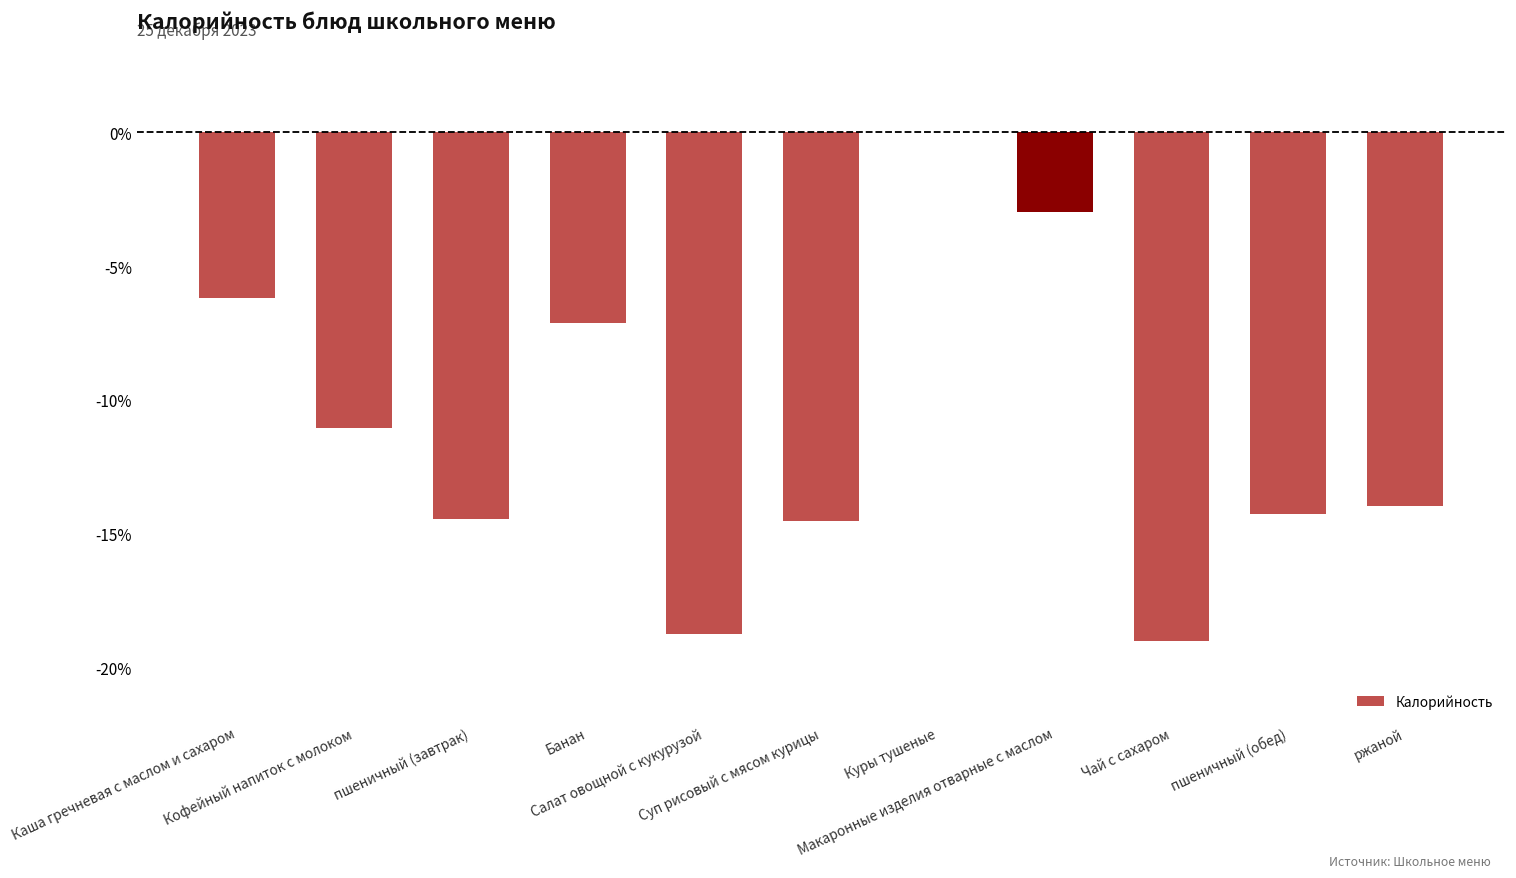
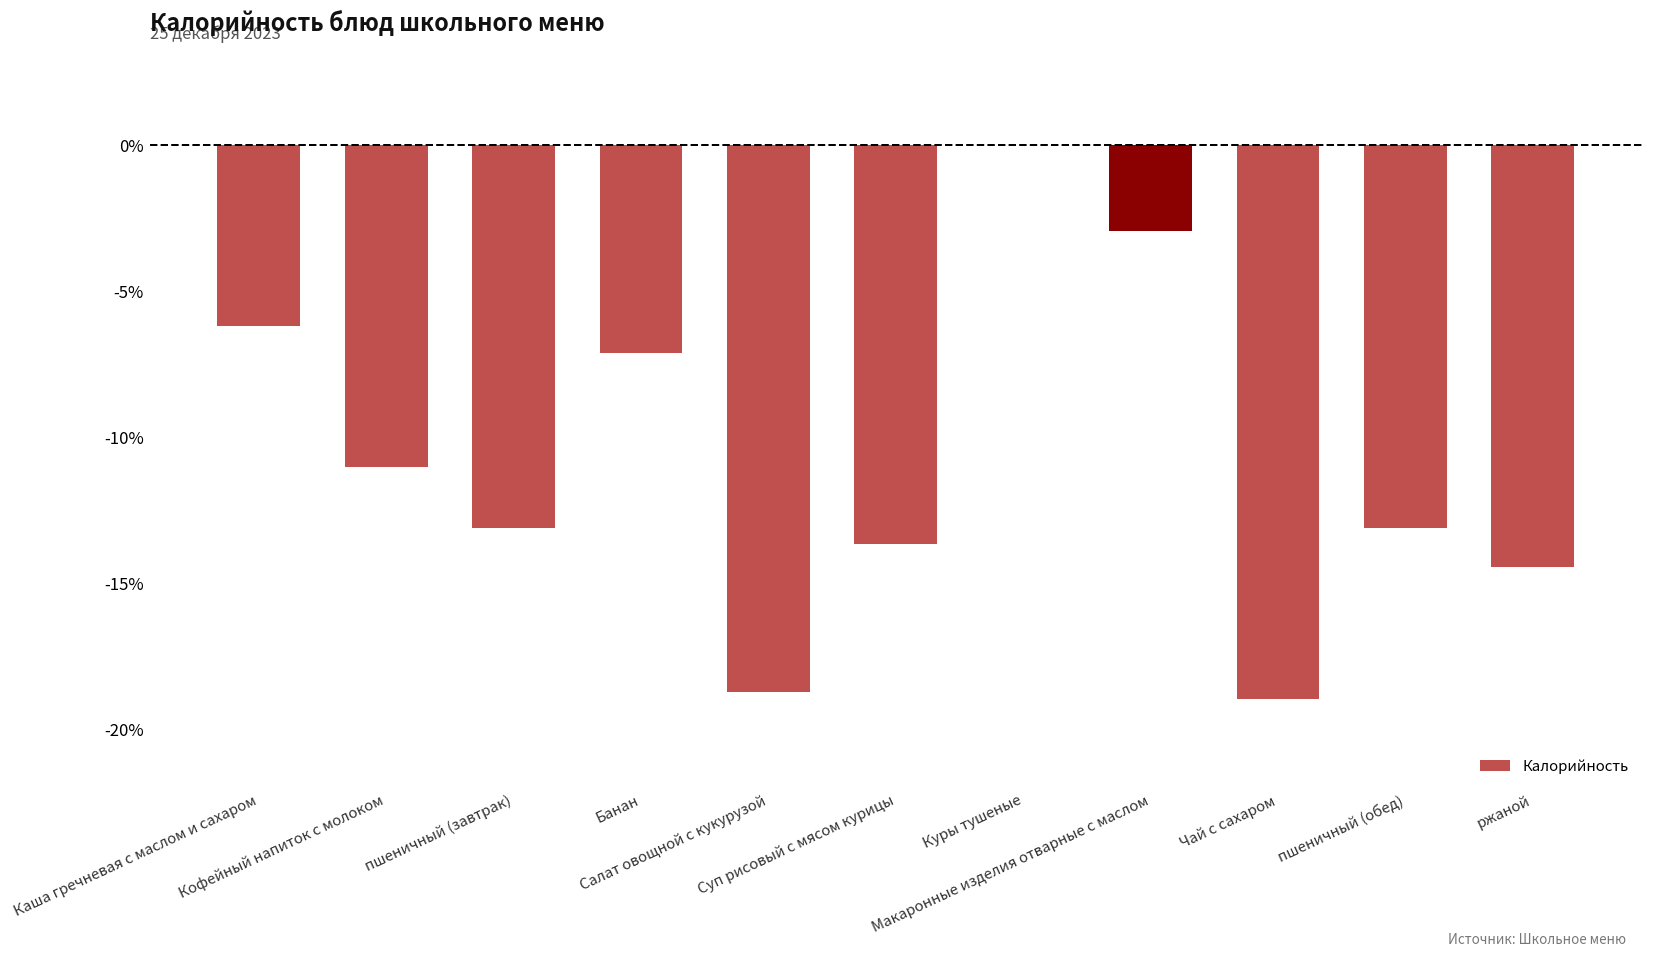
  {
    "Каша гречневая с маслом и сахаром": "-6.2%",
    "Кофейный напиток с молоком": "-11.0%",
-   "пшеничный (завтрак)": "-14.5%",
+   "пшеничный (завтрак)": "-13.1%",
    "Банан": "-7.1%",
    "Салат овощной с кукурузой": "-18.7%",
-   "Суп рисовый с мясом курицы": "-14.5%",
+   "Суп рисовый с мясом курицы": "-13.7%",
    "Куры тушеные": "0.0%",
    "Макаронные изделия отварные с маслом": "-3.0%",
    "Чай с сахаром": "-19.0%",
-   "пшеничный (обед)": "-14.3%",
-   "ржаной": "-13.9%"
+   "пшеничный (обед)": "-13.1%",
+   "ржаной": "-14.5%"
  }
